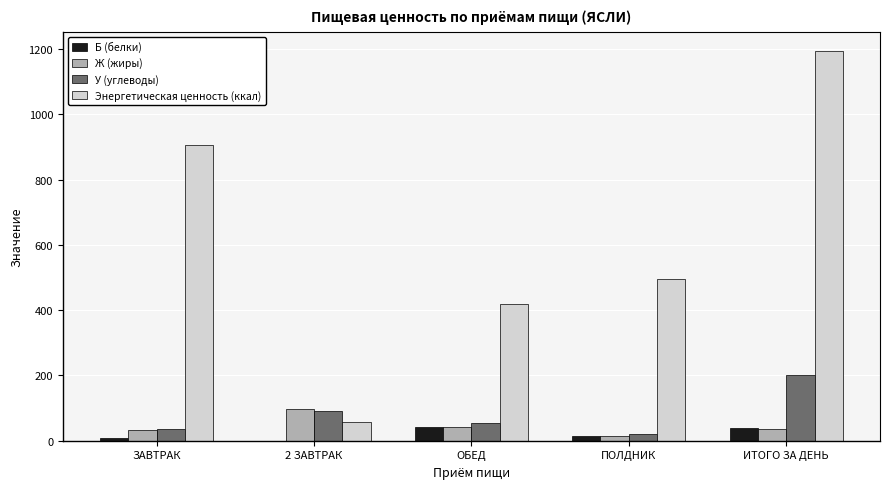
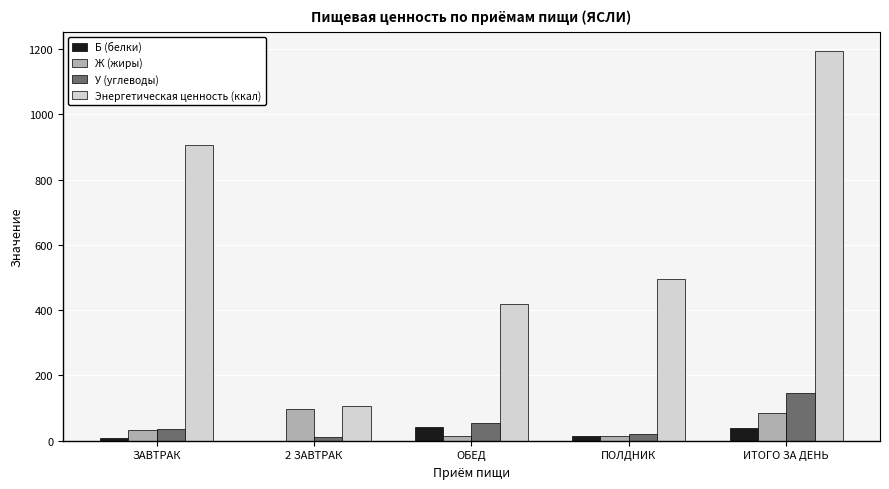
  {
    "Б (белки)": {
      "ОБЕД": 40,
      "ПОЛДНИК": 10,
      "ИТОГО ЗА ДЕНЬ": 40
    },
    "Ж (жиры)": {
      "ЗАВТРАК": 30,
      "2 ЗАВТРАК": 100,
-     "ОБЕД": 40,
+     "ОБЕД": 20,
      "ПОЛДНИК": 20,
-     "ИТОГО ЗА ДЕНЬ": 40
+     "ИТОГО ЗА ДЕНЬ": 80
    },
    "У (углеводы)": {
      "ЗАВТРАК": 30,
-     "2 ЗАВТРАК": 90,
+     "2 ЗАВТРАК": 10,
      "ОБЕД": 50,
      "ПОЛДНИК": 20,
-     "ИТОГО ЗА ДЕНЬ": 200
+     "ИТОГО ЗА ДЕНЬ": 150
    },
    "Энергетическая ценность (ккал)": {
      "ЗАВТРАК": 900,
-     "2 ЗАВТРАК": 60,
+     "2 ЗАВТРАК": 110,
      "ОБЕД": 420,
      "ПОЛДНИК": 500,
      "ИТОГО ЗА ДЕНЬ": 1190
    }
  }
